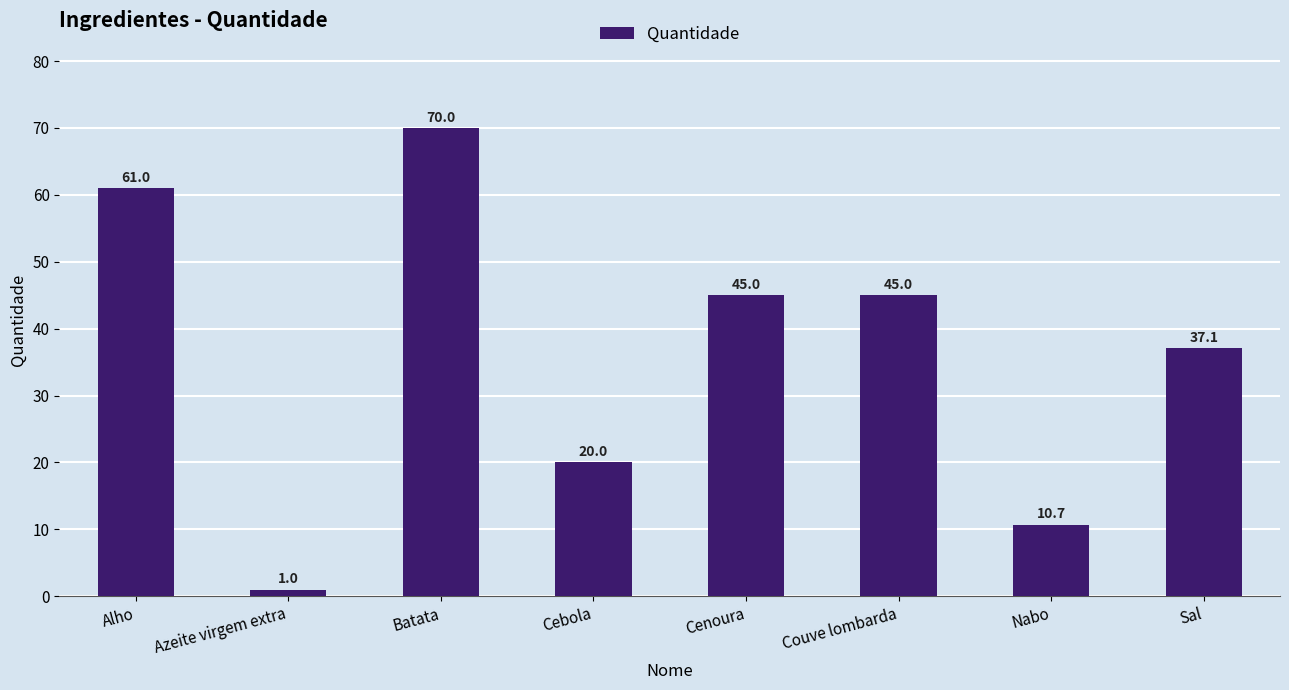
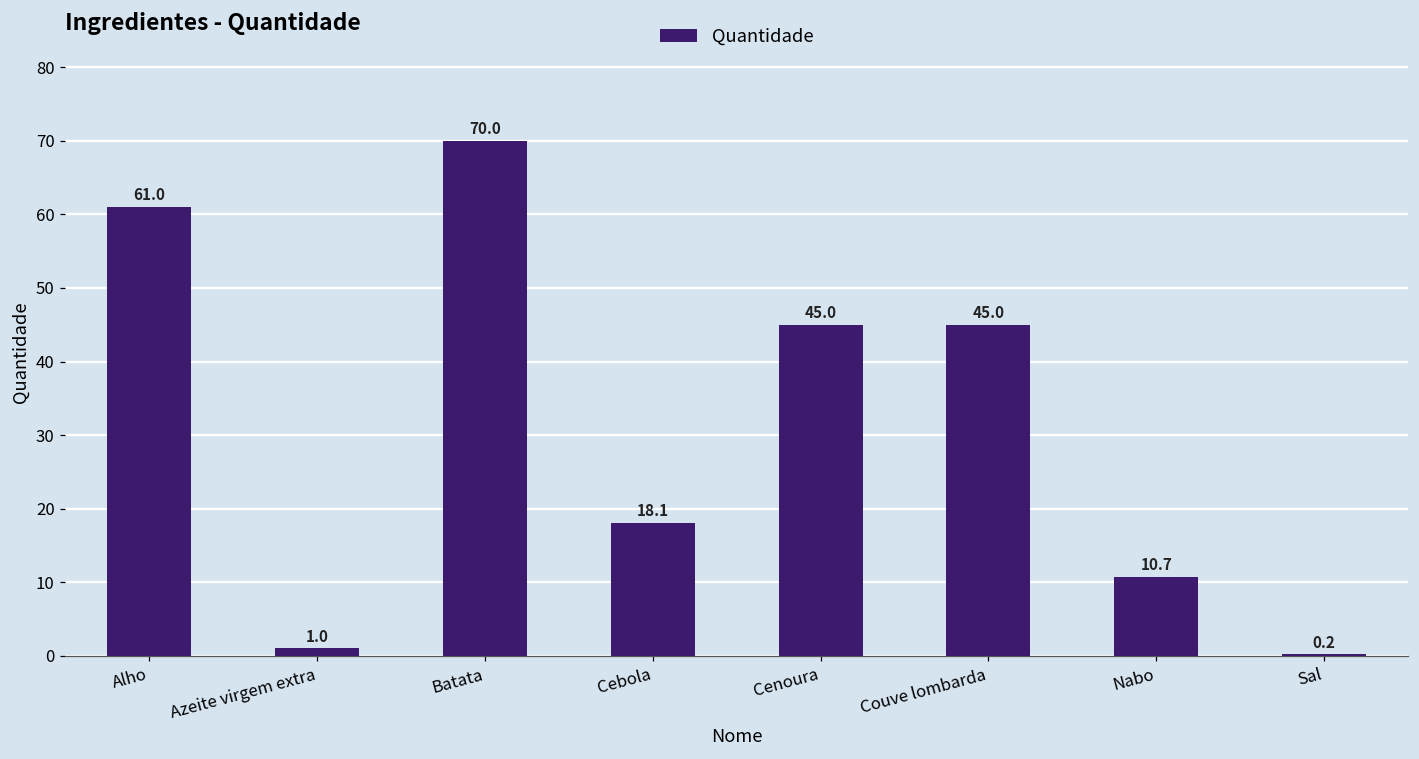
  {
    "Alho": 61.0,
    "Azeite virgem extra": 1.0,
    "Batata": 70.0,
-   "Cebola": 20.0,
+   "Cebola": 18.1,
    "Cenoura": 45.0,
    "Couve lombarda": 45.0,
    "Nabo": 10.7,
-   "Sal": 37.1
+   "Sal": 0.2
  }
